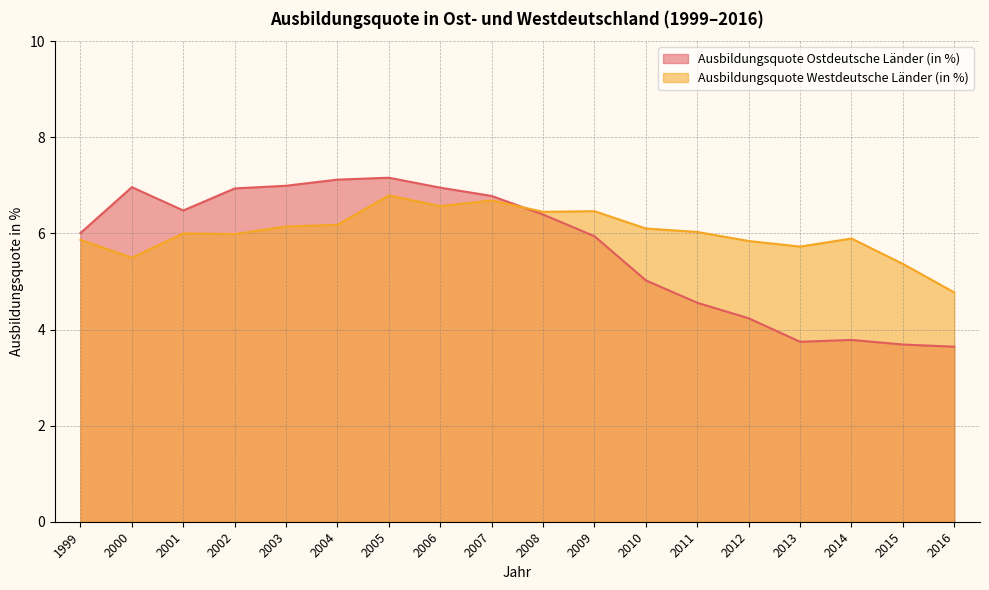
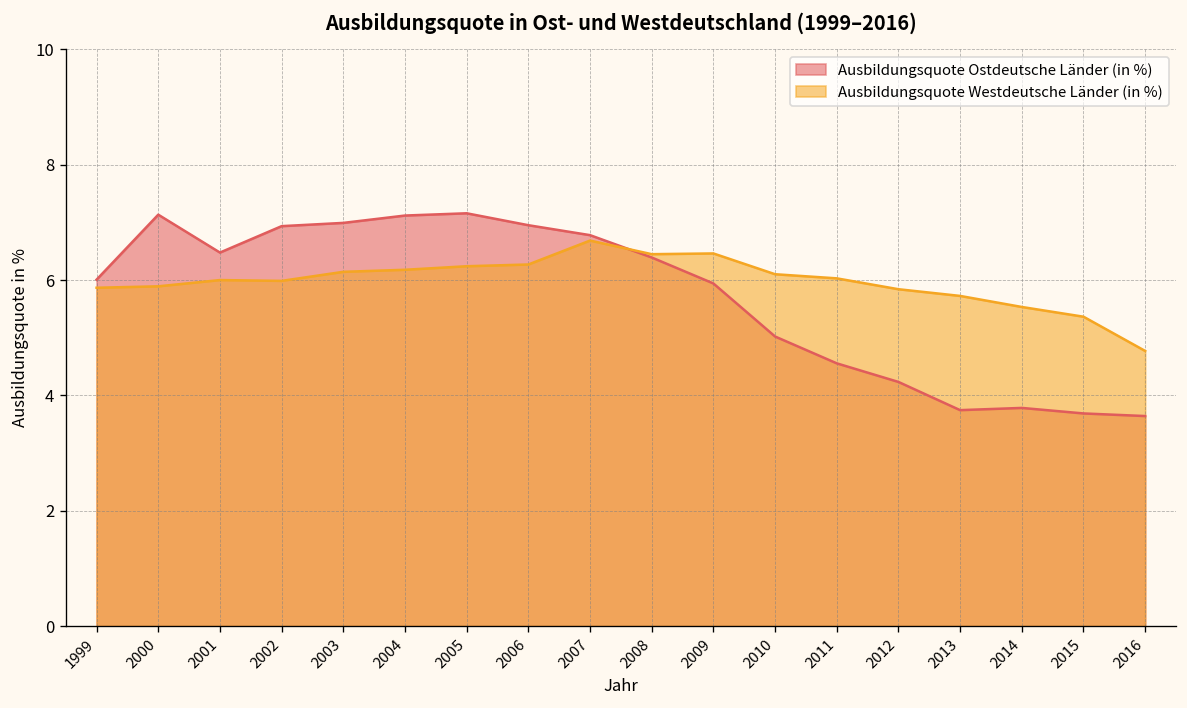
  {
    "Ausbildungsquote Ostdeutsche Länder (in %)": {
      "1999": 6.0,
-     "2000": 7.0,
+     "2000": 7.1,
      "2001": 6.5,
      "2002": 6.9,
      "2003": 7.0,
      "2004": 7.1,
      "2005": 7.2,
      "2006": 7.0,
      "2007": 6.8,
      "2008": 6.4,
      "2009": 5.9,
      "2010": 5.0,
      "2011": 4.6,
      "2012": 4.2,
      "2013": 3.7,
      "2014": 3.8,
      "2015": 3.7,
      "2016": 3.6
    },
    "Ausbildungsquote Westdeutsche Länder (in %)": {
      "1999": 5.9,
-     "2000": 5.5,
+     "2000": 5.9,
      "2001": 6.0,
      "2002": 6.0,
      "2003": 6.1,
      "2004": 6.2,
-     "2005": 6.8,
-     "2006": 6.6,
+     "2005": 6.2,
+     "2006": 6.3,
      "2007": 6.7,
      "2008": 6.4,
      "2009": 6.5,
      "2010": 6.1,
      "2011": 6.0,
      "2012": 5.8,
      "2013": 5.7,
-     "2014": 5.9,
+     "2014": 5.5,
      "2015": 5.4,
      "2016": 4.8
    }
  }
